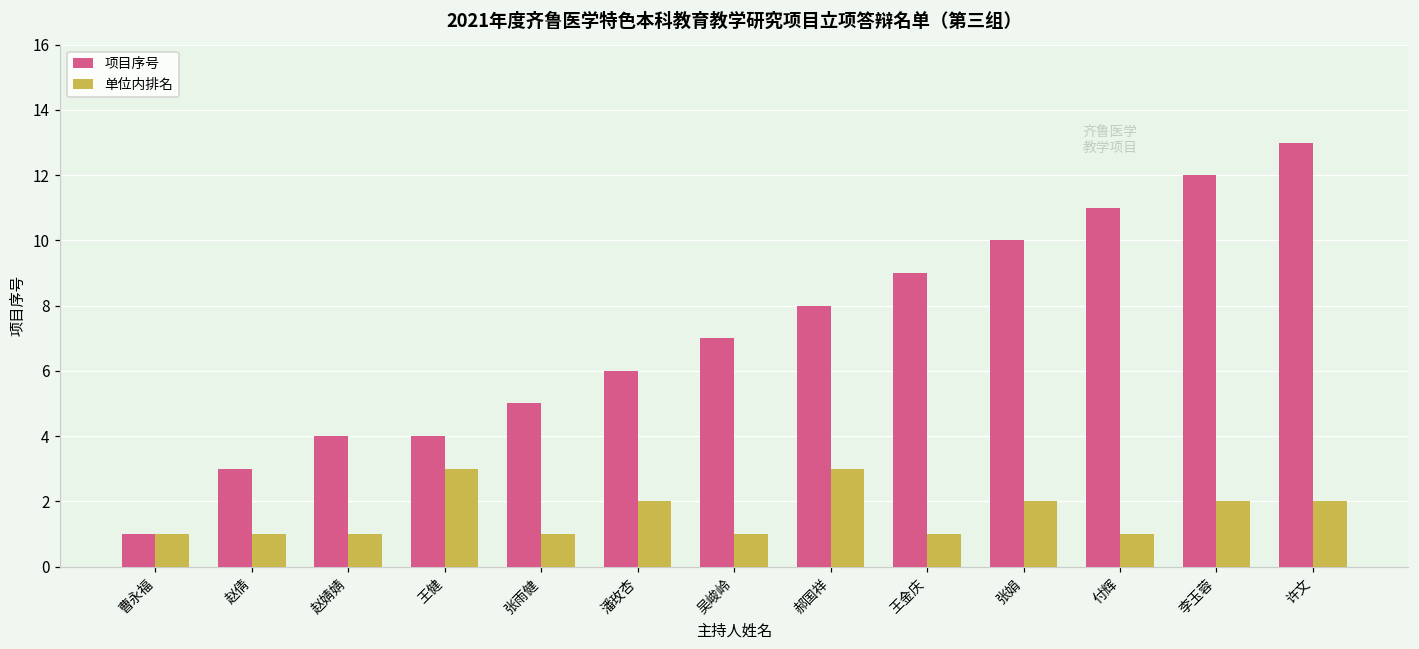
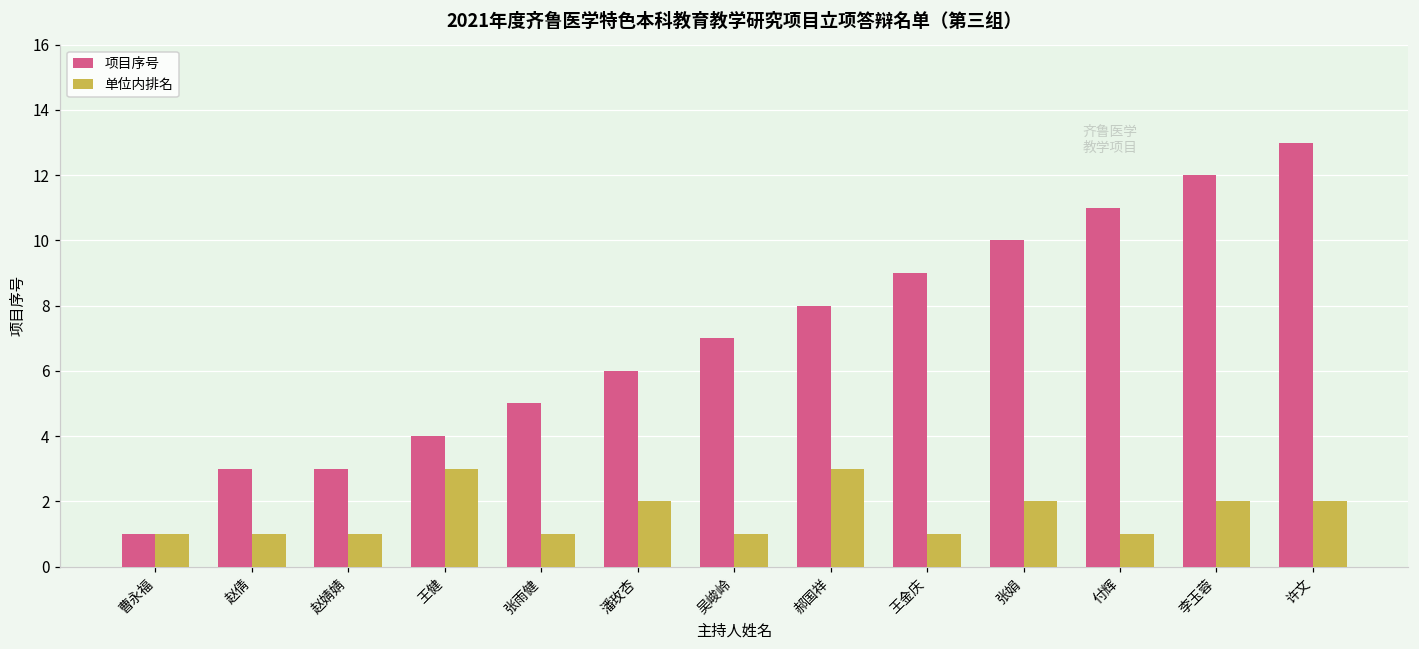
  {
    "项目序号": {
      "曹永福": 1,
      "赵倩": 3,
-     "赵婧婧": 4,
+     "赵婧婧": 3,
      "王健": 4,
      "张雨健": 5,
      "潘玫杏": 6,
      "吴峻岭": 7,
      "郝国祥": 8,
      "王金庆": 9,
      "张娟": 10,
      "付辉": 11,
      "李玉蓉": 12,
      "许文": 13
    },
    "单位内排名": {
      "曹永福": 1,
      "赵倩": 1,
      "赵婧婧": 1,
      "王健": 3,
      "张雨健": 1,
      "潘玫杏": 2,
      "吴峻岭": 1,
      "郝国祥": 3,
      "王金庆": 1,
      "张娟": 2,
      "付辉": 1,
      "李玉蓉": 2,
      "许文": 2
    }
  }
